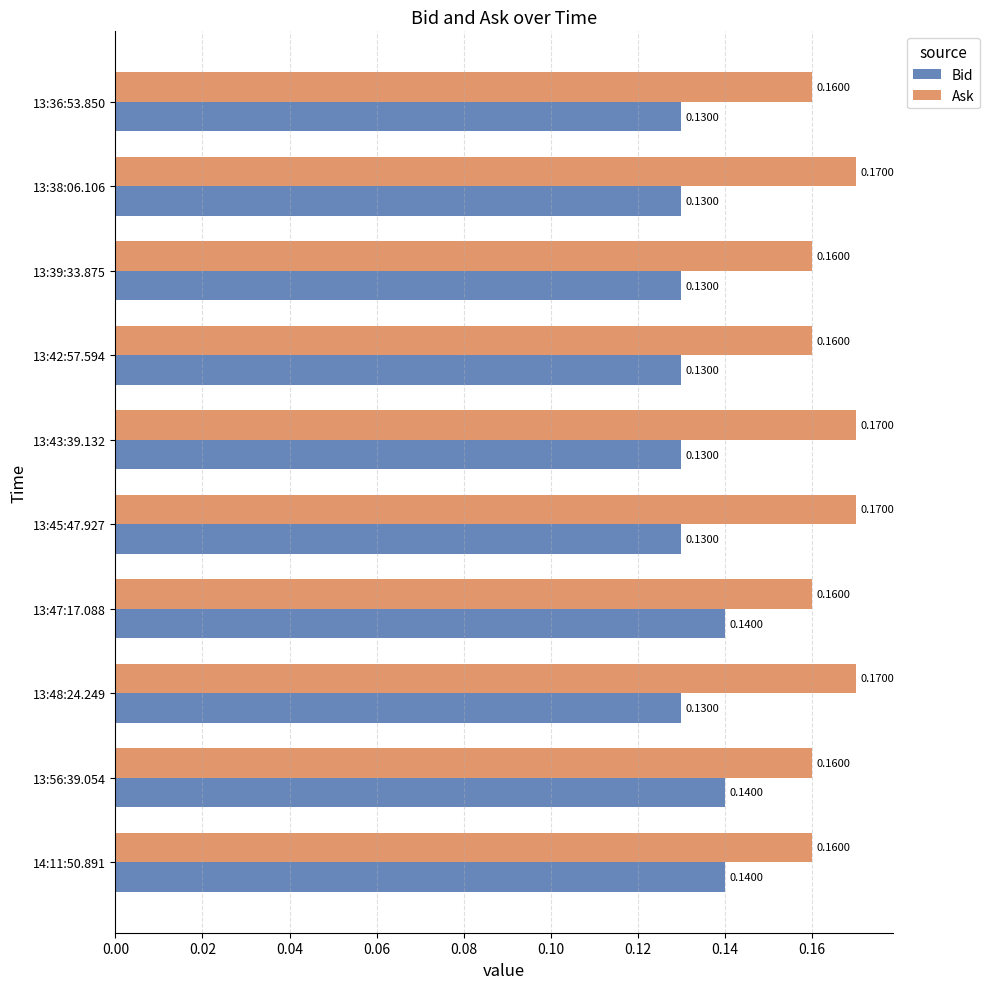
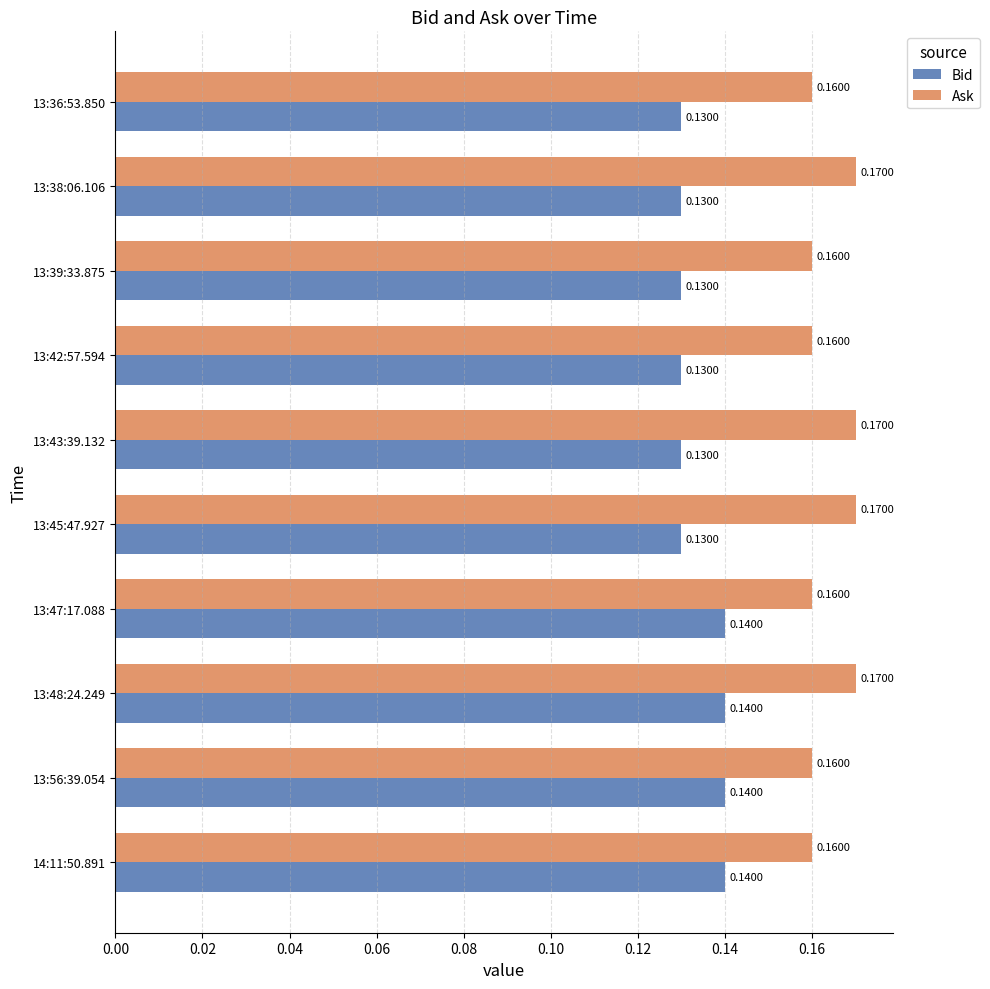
  {
    "Bid": {
      "13:36:53.850": 0.1300,
      "13:38:06.106": 0.1300,
      "13:39:33.875": 0.1300,
      "13:42:57.594": 0.1300,
      "13:43:39.132": 0.1300,
      "13:45:47.927": 0.1300,
      "13:47:17.088": 0.1400,
-     "13:48:24.249": 0.1300,
+     "13:48:24.249": 0.1400,
      "13:56:39.054": 0.1400,
      "14:11:50.891": 0.1400
    },
    "Ask": {
      "13:36:53.850": 0.1600,
      "13:38:06.106": 0.1700,
      "13:39:33.875": 0.1600,
      "13:42:57.594": 0.1600,
      "13:43:39.132": 0.1700,
      "13:45:47.927": 0.1700,
      "13:47:17.088": 0.1600,
      "13:48:24.249": 0.1700,
      "13:56:39.054": 0.1600,
      "14:11:50.891": 0.1600
    }
  }
